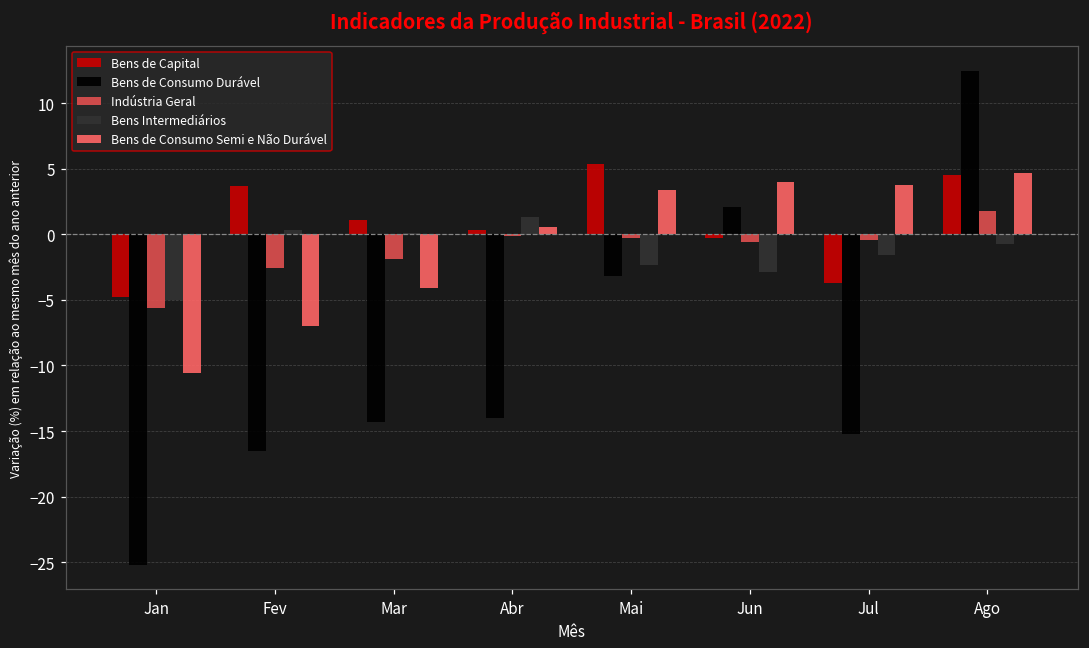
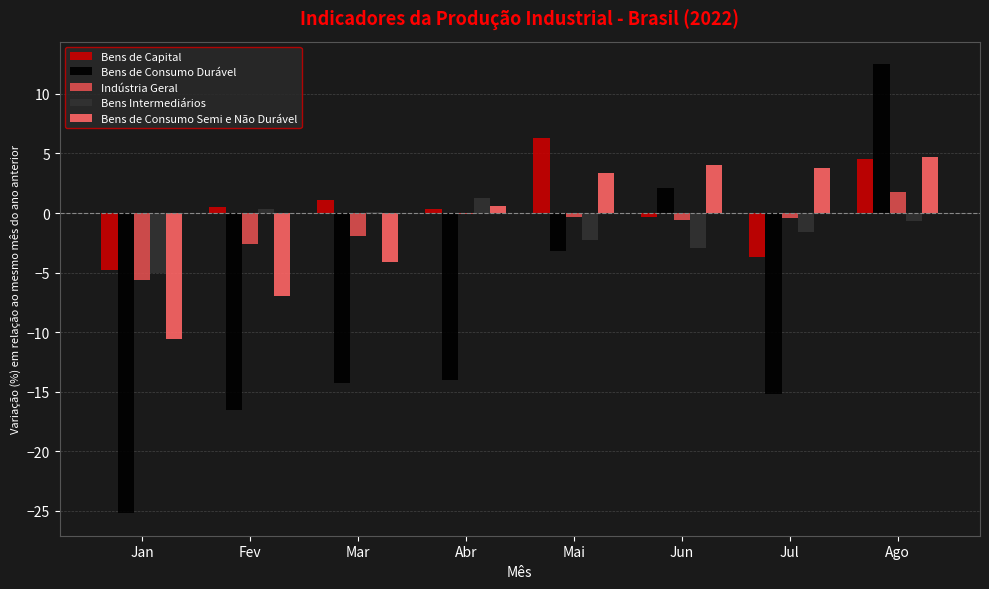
  {
    "Bens de Capital": {
      "Jan": -4.8,
-     "Fev": 3.7,
+     "Fev": 0.5,
      "Mar": 1.1,
      "Abr": 0.3,
-     "Mai": 5.4,
+     "Mai": 6.3,
      "Jun": -0.3,
      "Jul": -3.7,
      "Ago": 4.5
    },
    "Bens de Consumo Durável": {
      "Jan": -25.2,
      "Fev": -16.5,
      "Mar": -14.3,
      "Abr": -14.0,
      "Mai": -3.2,
      "Jun": 2.1,
      "Jul": -15.2,
      "Ago": 12.5
    },
    "Bens Intermediários": {
      "Jan": -5.0,
      "Fev": 0.3,
      "Abr": 1.3,
      "Mai": -2.3,
      "Jun": -2.9,
      "Jul": -1.6,
      "Ago": -0.7
    }
  }
